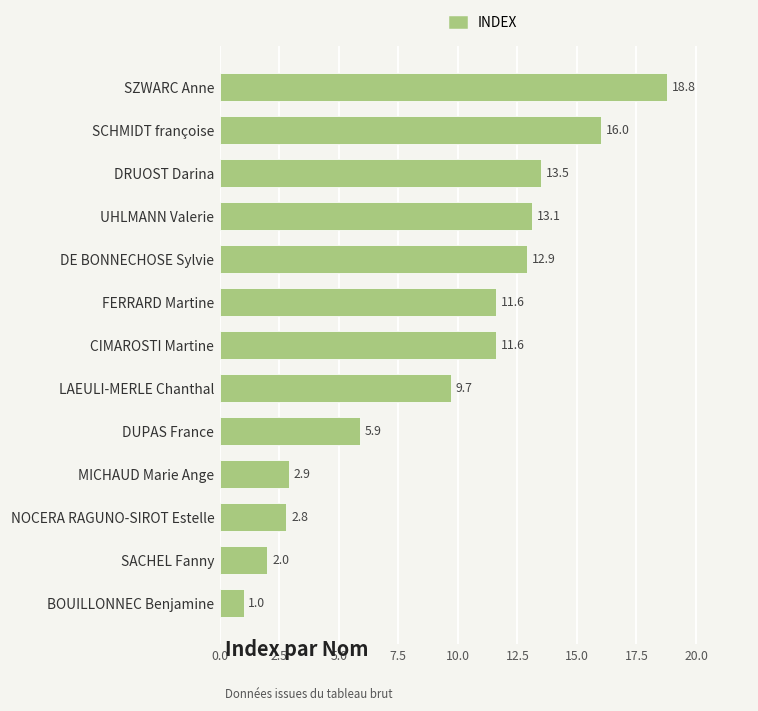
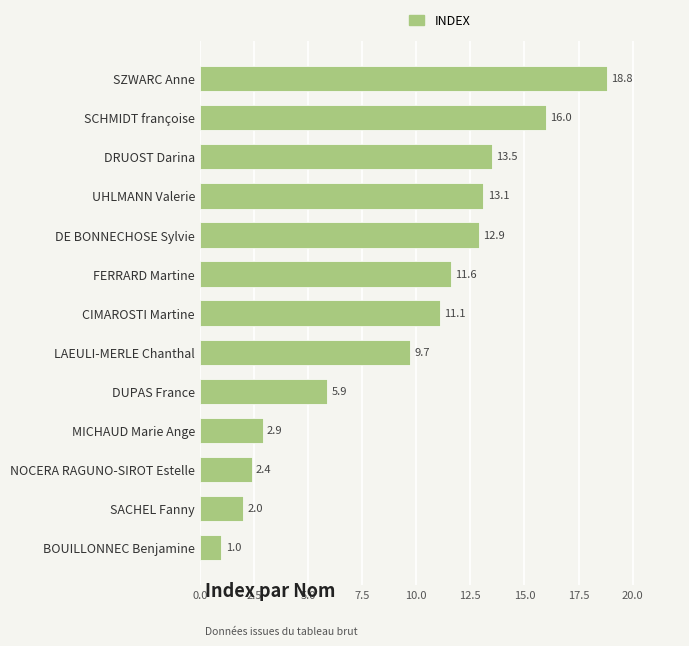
  {
    "SZWARC Anne": 18.8,
    "SCHMIDT françoise": 16.0,
    "DRUOST Darina": 13.5,
    "UHLMANN Valerie": 13.1,
    "DE BONNECHOSE Sylvie": 12.9,
    "FERRARD Martine": 11.6,
-   "CIMAROSTI Martine": 11.6,
+   "CIMAROSTI Martine": 11.1,
    "LAEULI-MERLE Chanthal": 9.7,
    "DUPAS France": 5.9,
    "MICHAUD Marie Ange": 2.9,
-   "NOCERA RAGUNO-SIROT Estelle": 2.8,
+   "NOCERA RAGUNO-SIROT Estelle": 2.4,
    "SACHEL Fanny": 2.0,
    "BOUILLONNEC Benjamine": 1.0
  }
